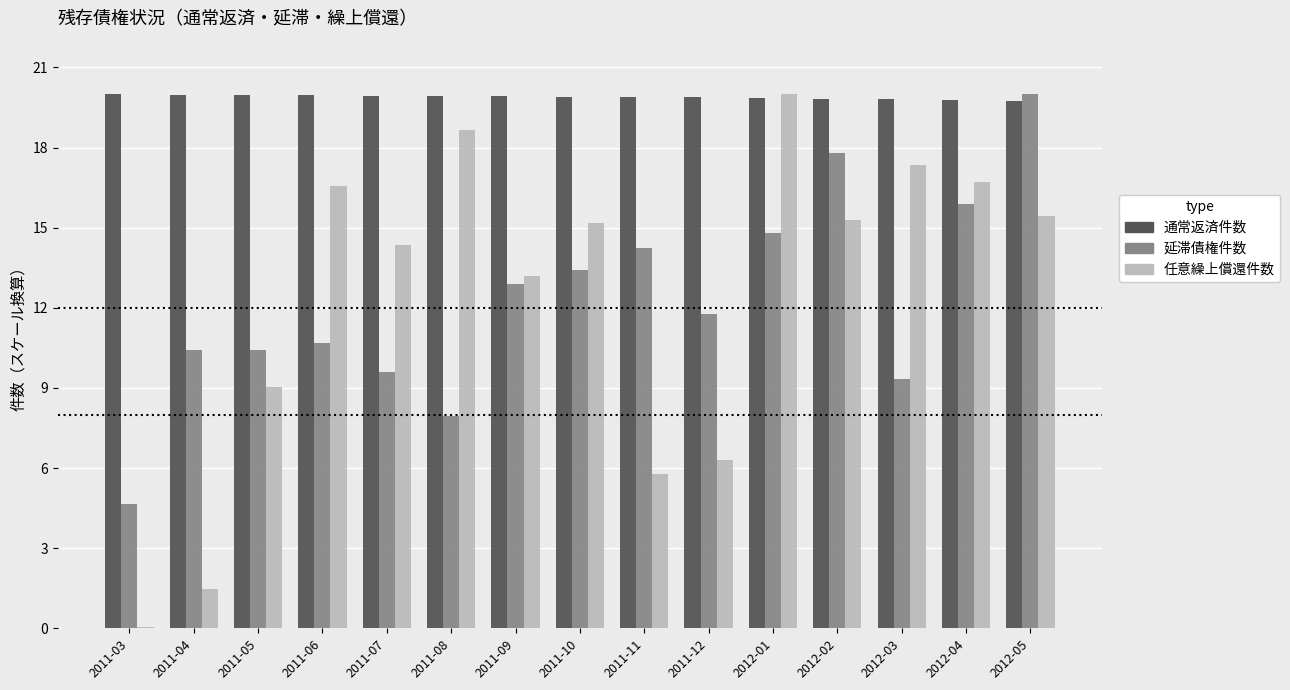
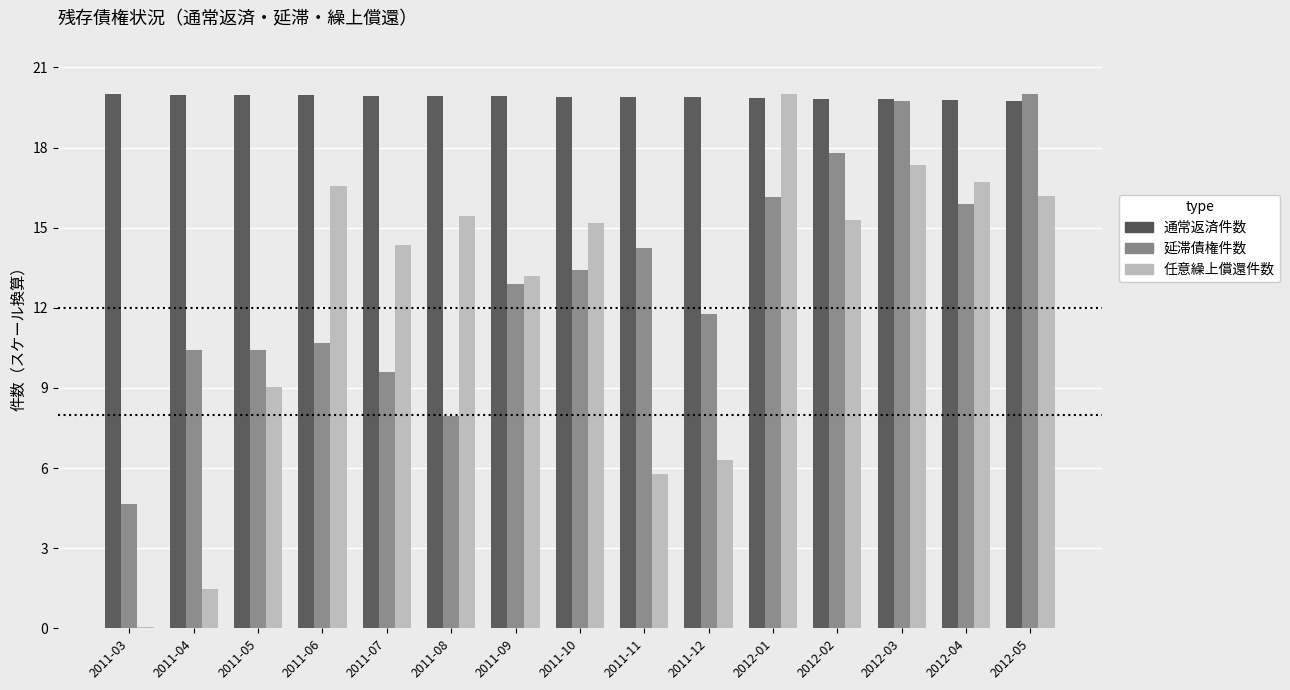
  {
    "通常返済件数": {
      "2011-03": 20.0,
      "2011-04": 20.0,
      "2011-05": 20.0,
      "2011-06": 20.0,
      "2011-07": 19.9,
      "2011-08": 19.9,
      "2011-09": 19.9,
      "2011-10": 19.9,
      "2011-11": 19.9,
      "2011-12": 19.9,
      "2012-01": 19.9,
      "2012-02": 19.8,
      "2012-03": 19.8,
      "2012-04": 19.8,
      "2012-05": 19.8
    },
    "延滞債権件数": {
      "2011-03": 4.7,
      "2011-04": 10.4,
      "2011-05": 10.4,
      "2011-06": 10.7,
      "2011-07": 9.6,
      "2011-08": 7.9,
      "2011-09": 12.9,
      "2011-10": 13.4,
      "2011-11": 14.2,
      "2011-12": 11.8,
-     "2012-01": 14.8,
+     "2012-01": 16.2,
      "2012-02": 17.8,
-     "2012-03": 9.3,
+     "2012-03": 19.7,
      "2012-04": 15.9,
      "2012-05": 20.0
    },
    "任意繰上償還件数": {
      "2011-04": 1.5,
      "2011-05": 9.0,
      "2011-06": 16.6,
      "2011-07": 14.3,
-     "2011-08": 18.7,
+     "2011-08": 15.4,
      "2011-09": 13.2,
      "2011-10": 15.2,
      "2011-11": 5.8,
      "2011-12": 6.3,
      "2012-01": 20.0,
      "2012-02": 15.3,
      "2012-03": 17.3,
      "2012-04": 16.7,
-     "2012-05": 15.4
+     "2012-05": 16.2
    }
  }
